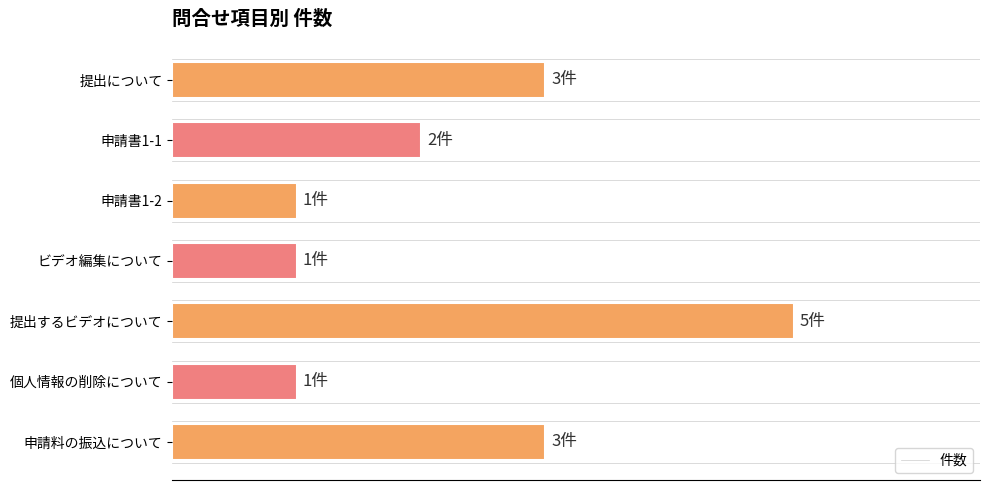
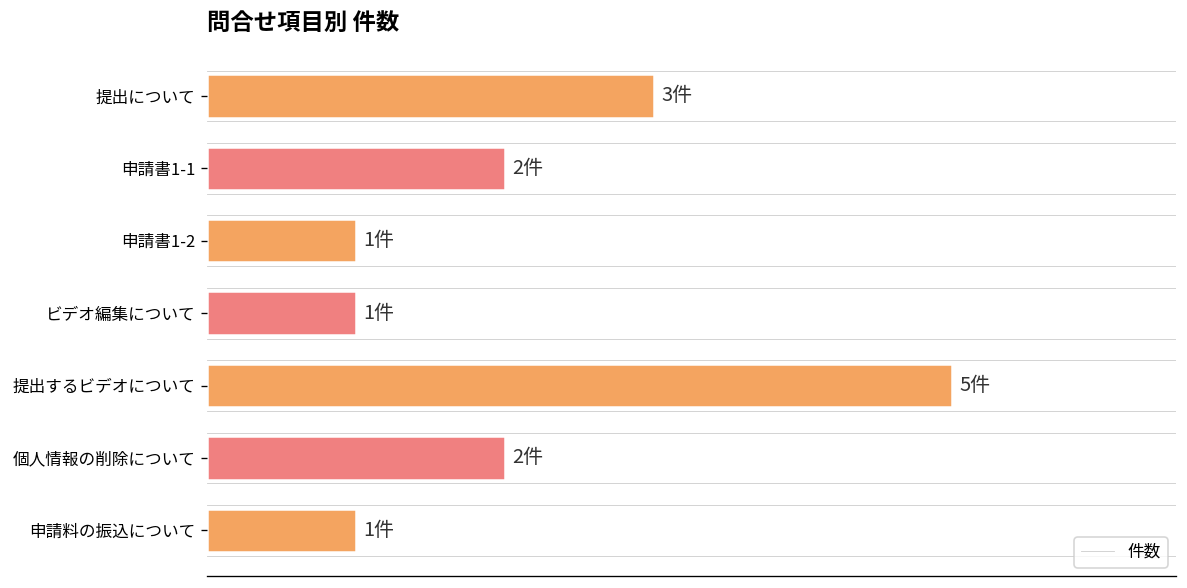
  {
    "提出について": "3件",
    "申請書1-1": "2件",
    "申請書1-2": "1件",
    "ビデオ編集について": "1件",
    "提出するビデオについて": "5件",
-   "個人情報の削除について": "1件",
-   "申請料の振込について": "3件"
+   "個人情報の削除について": "2件",
+   "申請料の振込について": "1件"
  }
